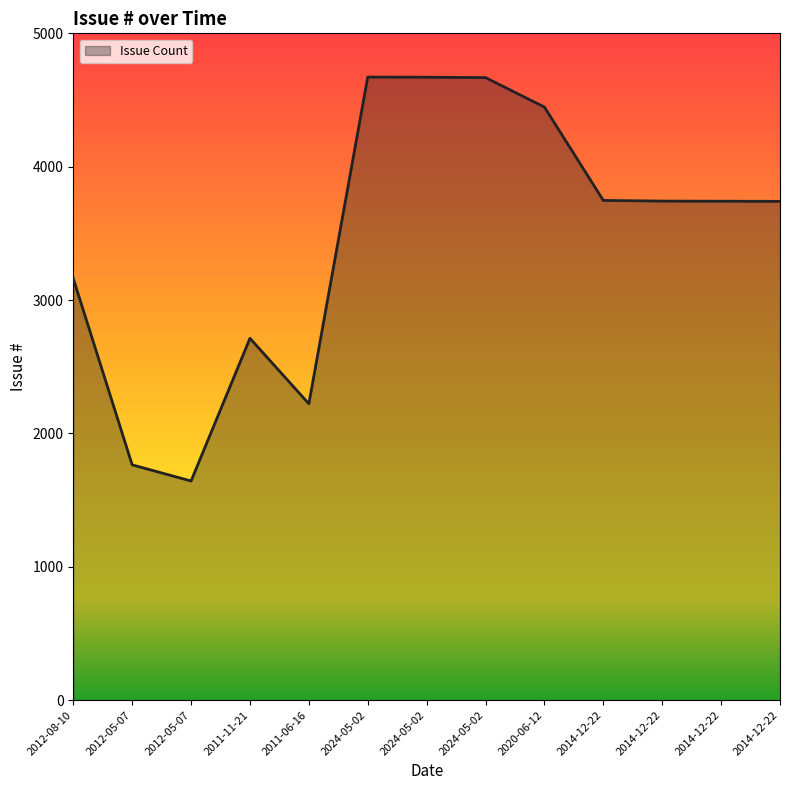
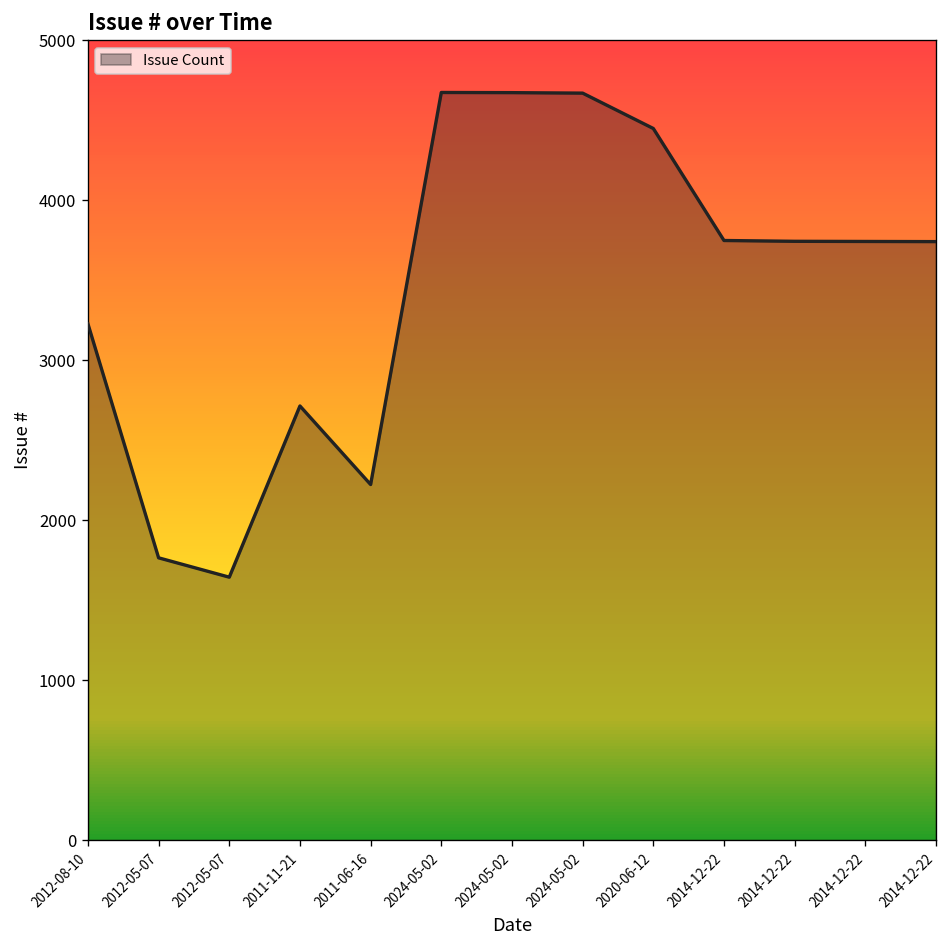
  {
-   "2012-08-10": 3160,
+   "2012-08-10": 3230,
    "2011-11-21": 2710,
    "2011-06-16": 2220,
    "2020-06-12": 4450
  }
